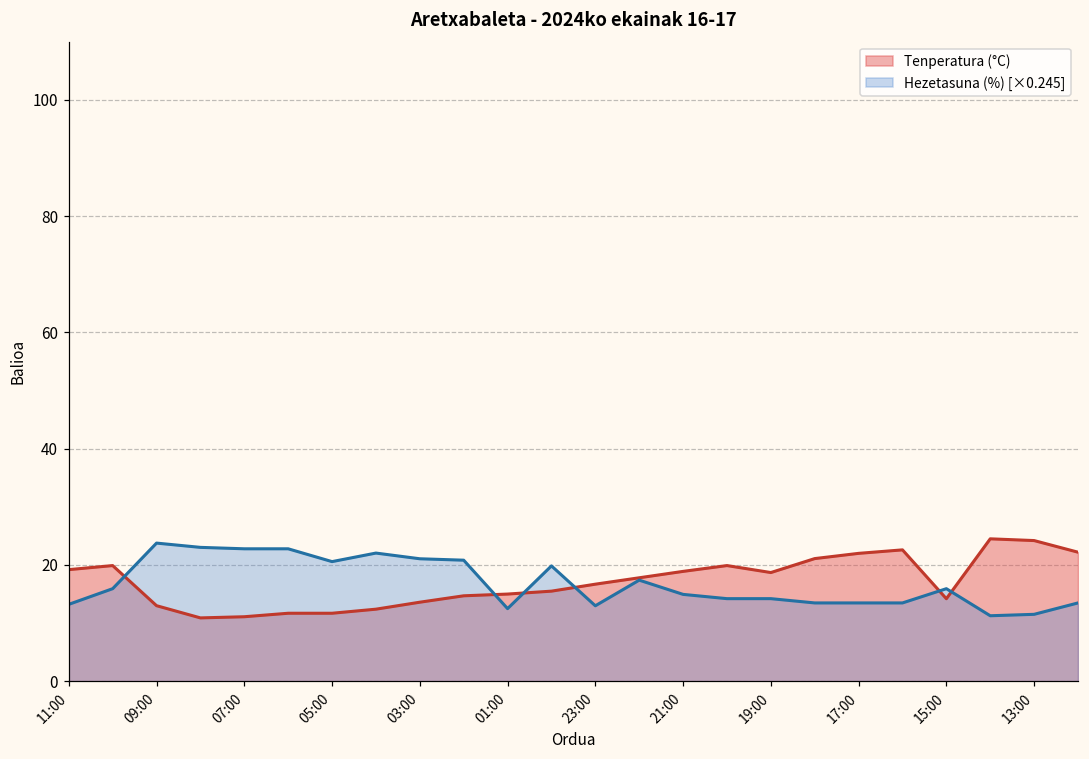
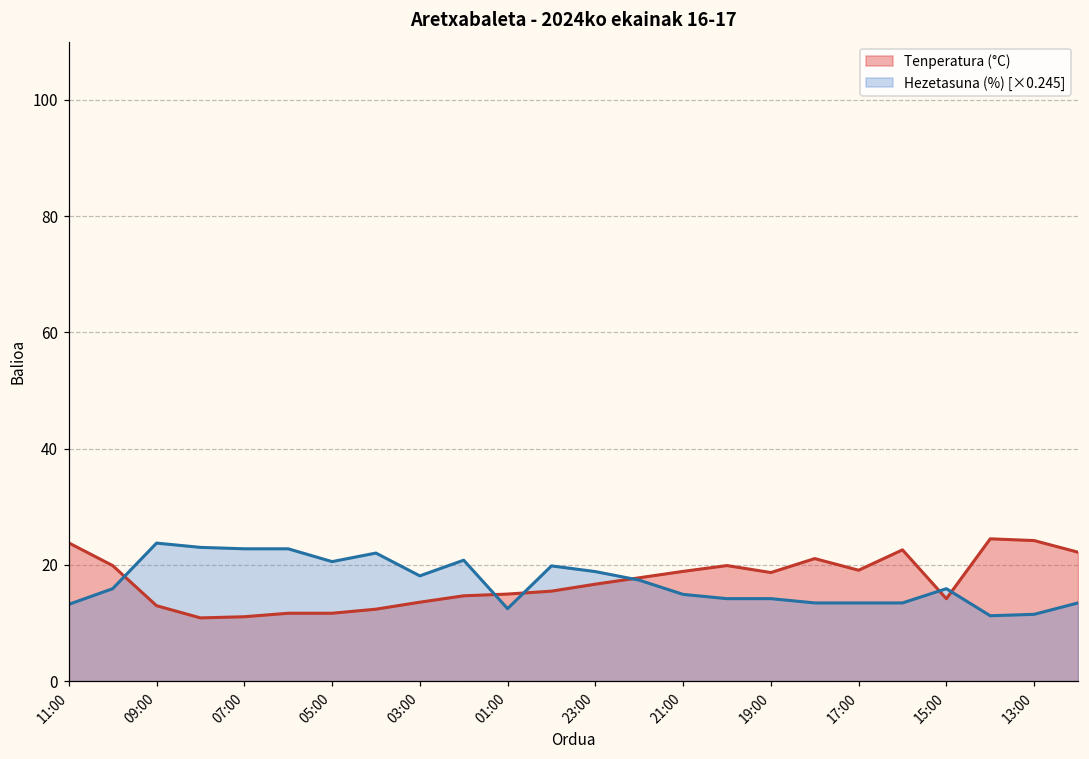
  {
    "Tenperatura (°C)": {
-     "11:00": 19,
+     "11:00": 24,
      "09:00": 13,
      "07:00": 11,
      "05:00": 12,
      "03:00": 14,
      "01:00": 15,
      "23:00": 17,
      "21:00": 19,
      "19:00": 19,
-     "17:00": 22,
+     "17:00": 19,
      "15:00": 14,
      "13:00": 24
    },
    "Hezetasuna (%) [×0.245]": {
      "11:00": 13,
      "09:00": 24,
      "07:00": 23,
      "05:00": 21,
-     "03:00": 21,
+     "03:00": 18,
      "01:00": 12,
-     "23:00": 13,
+     "23:00": 19,
      "21:00": 15,
      "19:00": 14,
      "17:00": 13,
      "15:00": 16,
      "13:00": 12
    }
  }
